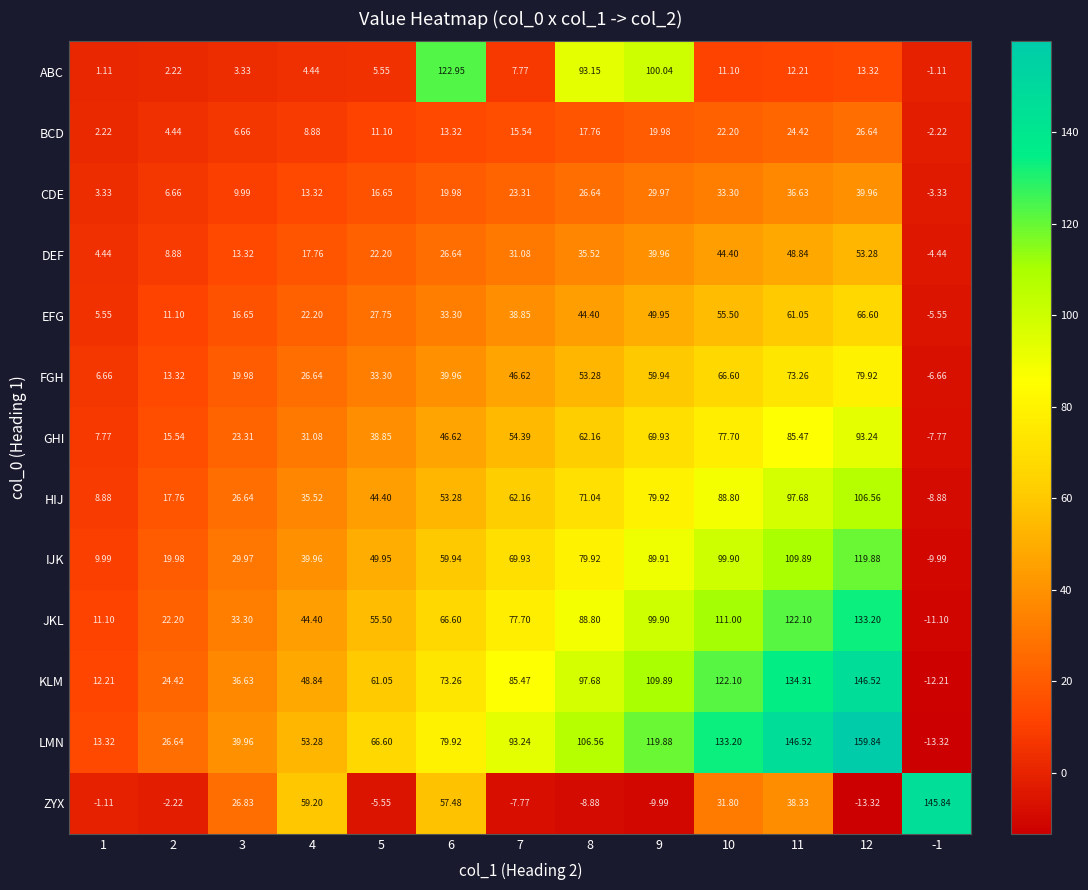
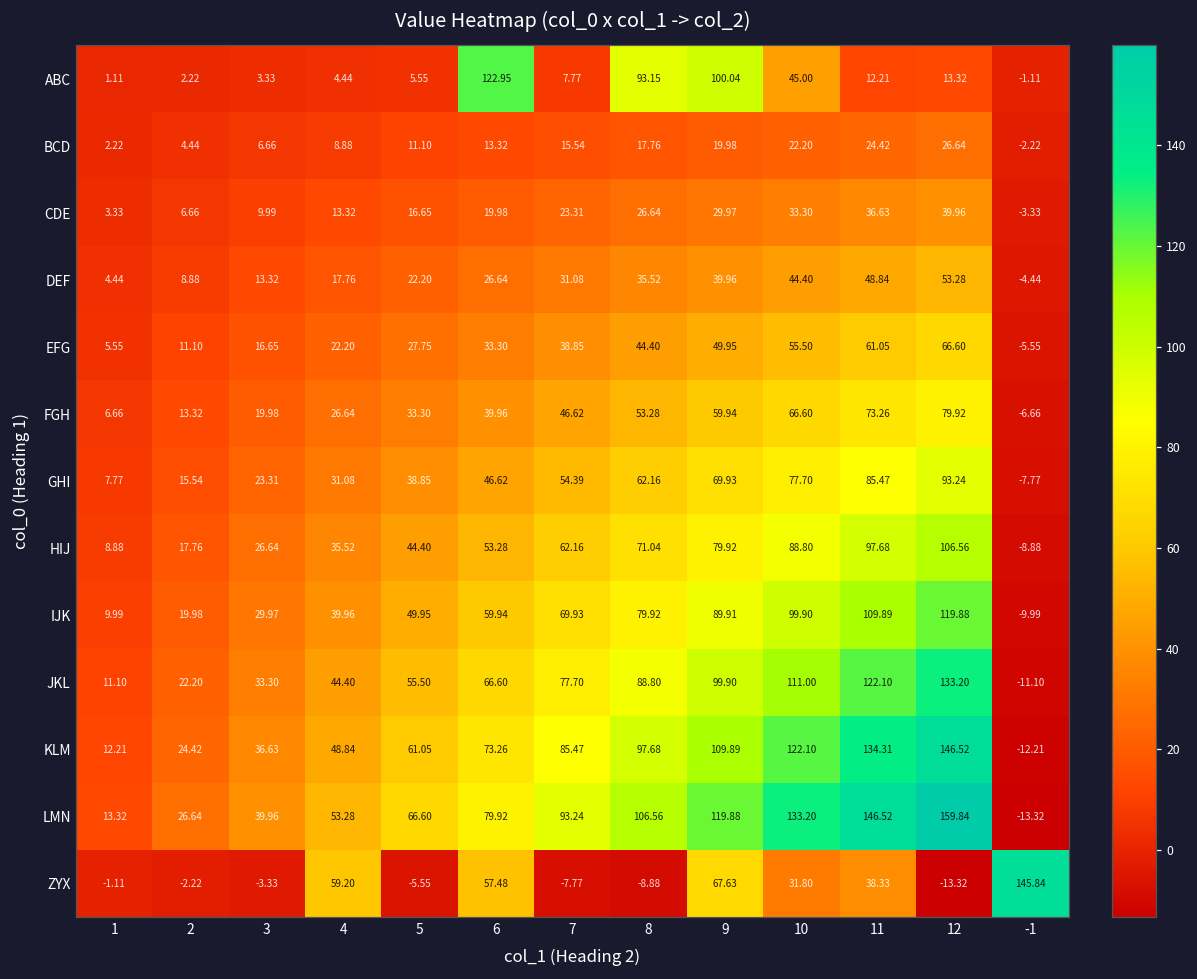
  {
    "ABC": {
      "1": 1.11,
      "2": 2.22,
      "3": 3.33,
      "4": 4.44,
      "5": 5.55,
      "6": 122.95,
      "7": 7.77,
      "8": 93.15,
      "9": 100.04,
-     "10": 11.10,
+     "10": 45.00,
      "11": 12.21,
      "12": 13.32,
      "-1": -1.11
    },
    "BCD": {
      "1": 2.22,
      "2": 4.44,
      "3": 6.66,
      "4": 8.88,
      "5": 11.10,
      "6": 13.32,
      "7": 15.54,
      "8": 17.76,
      "9": 19.98,
      "10": 22.20,
      "11": 24.42,
      "12": 26.64,
      "-1": -2.22
    },
    "CDE": {
      "1": 3.33,
      "2": 6.66,
      "3": 9.99,
      "4": 13.32,
      "5": 16.65,
      "6": 19.98,
      "7": 23.31,
      "8": 26.64,
      "9": 29.97,
      "10": 33.30,
      "11": 36.63,
      "12": 39.96,
      "-1": -3.33
    },
    "DEF": {
      "1": 4.44,
      "2": 8.88,
      "3": 13.32,
      "4": 17.76,
      "5": 22.20,
      "6": 26.64,
      "7": 31.08,
      "8": 35.52,
      "9": 39.96,
      "10": 44.40,
      "11": 48.84,
      "12": 53.28,
      "-1": -4.44
    },
    "EFG": {
      "1": 5.55,
      "2": 11.10,
      "3": 16.65,
      "4": 22.20,
      "5": 27.75,
      "6": 33.30,
      "7": 38.85,
      "8": 44.40,
      "9": 49.95,
      "10": 55.50,
      "11": 61.05,
      "12": 66.60,
      "-1": -5.55
    },
    "FGH": {
      "1": 6.66,
      "2": 13.32,
      "3": 19.98,
      "4": 26.64,
      "5": 33.30,
      "6": 39.96,
      "7": 46.62,
      "8": 53.28,
      "9": 59.94,
      "10": 66.60,
      "11": 73.26,
      "12": 79.92,
      "-1": -6.66
    },
    "GHI": {
      "1": 7.77,
      "2": 15.54,
      "3": 23.31,
      "4": 31.08,
      "5": 38.85,
      "6": 46.62,
      "7": 54.39,
      "8": 62.16,
      "9": 69.93,
      "10": 77.70,
      "11": 85.47,
      "12": 93.24,
      "-1": -7.77
    },
    "HIJ": {
      "1": 8.88,
      "2": 17.76,
      "3": 26.64,
      "4": 35.52,
      "5": 44.40,
      "6": 53.28,
      "7": 62.16,
      "8": 71.04,
      "9": 79.92,
      "10": 88.80,
      "11": 97.68,
      "12": 106.56,
      "-1": -8.88
    },
    "IJK": {
      "1": 9.99,
      "2": 19.98,
      "3": 29.97,
      "4": 39.96,
      "5": 49.95,
      "6": 59.94,
      "7": 69.93,
      "8": 79.92,
      "9": 89.91,
      "10": 99.90,
      "11": 109.89,
      "12": 119.88,
      "-1": -9.99
    },
    "JKL": {
      "1": 11.10,
      "2": 22.20,
      "3": 33.30,
      "4": 44.40,
      "5": 55.50,
      "6": 66.60,
      "7": 77.70,
      "8": 88.80,
      "9": 99.90,
      "10": 111.00,
      "11": 122.10,
      "12": 133.20,
      "-1": -11.10
    },
    "KLM": {
      "1": 12.21,
      "2": 24.42,
      "3": 36.63,
      "4": 48.84,
      "5": 61.05,
      "6": 73.26,
      "7": 85.47,
      "8": 97.68,
      "9": 109.89,
      "10": 122.10,
      "11": 134.31,
      "12": 146.52,
      "-1": -12.21
    },
    "LMN": {
      "1": 13.32,
      "2": 26.64,
      "3": 39.96,
      "4": 53.28,
      "5": 66.60,
      "6": 79.92,
      "7": 93.24,
      "8": 106.56,
      "9": 119.88,
      "10": 133.20,
      "11": 146.52,
      "12": 159.84,
      "-1": -13.32
    },
    "ZYX": {
      "1": -1.11,
      "2": -2.22,
-     "3": 26.83,
+     "3": -3.33,
      "4": 59.20,
      "5": -5.55,
      "6": 57.48,
      "7": -7.77,
      "8": -8.88,
-     "9": -9.99,
+     "9": 67.63,
      "10": 31.80,
      "11": 38.33,
      "12": -13.32,
      "-1": 145.84
    }
  }
